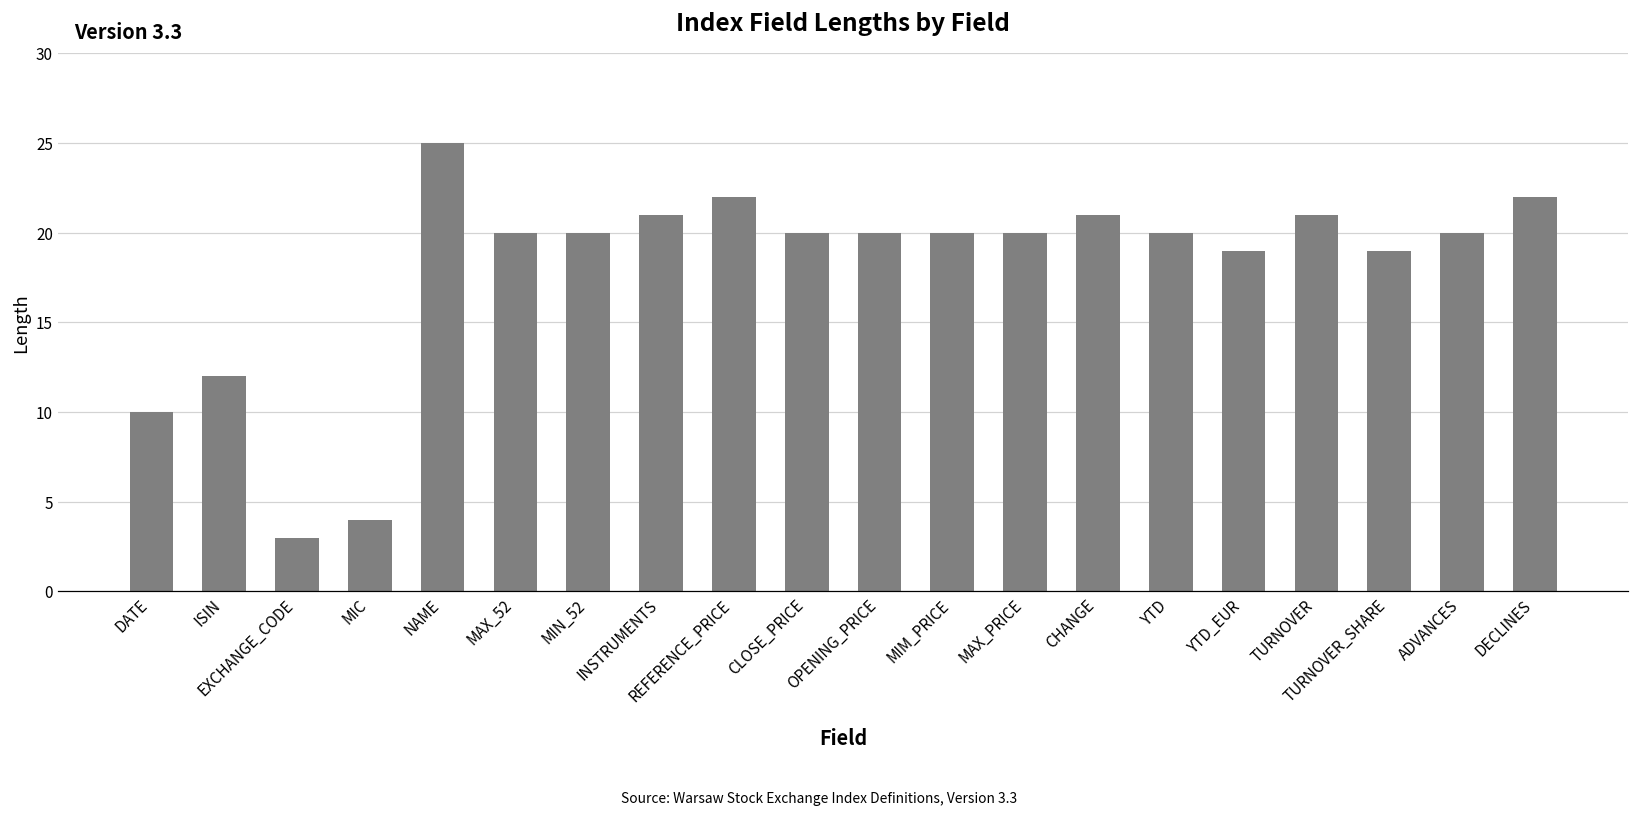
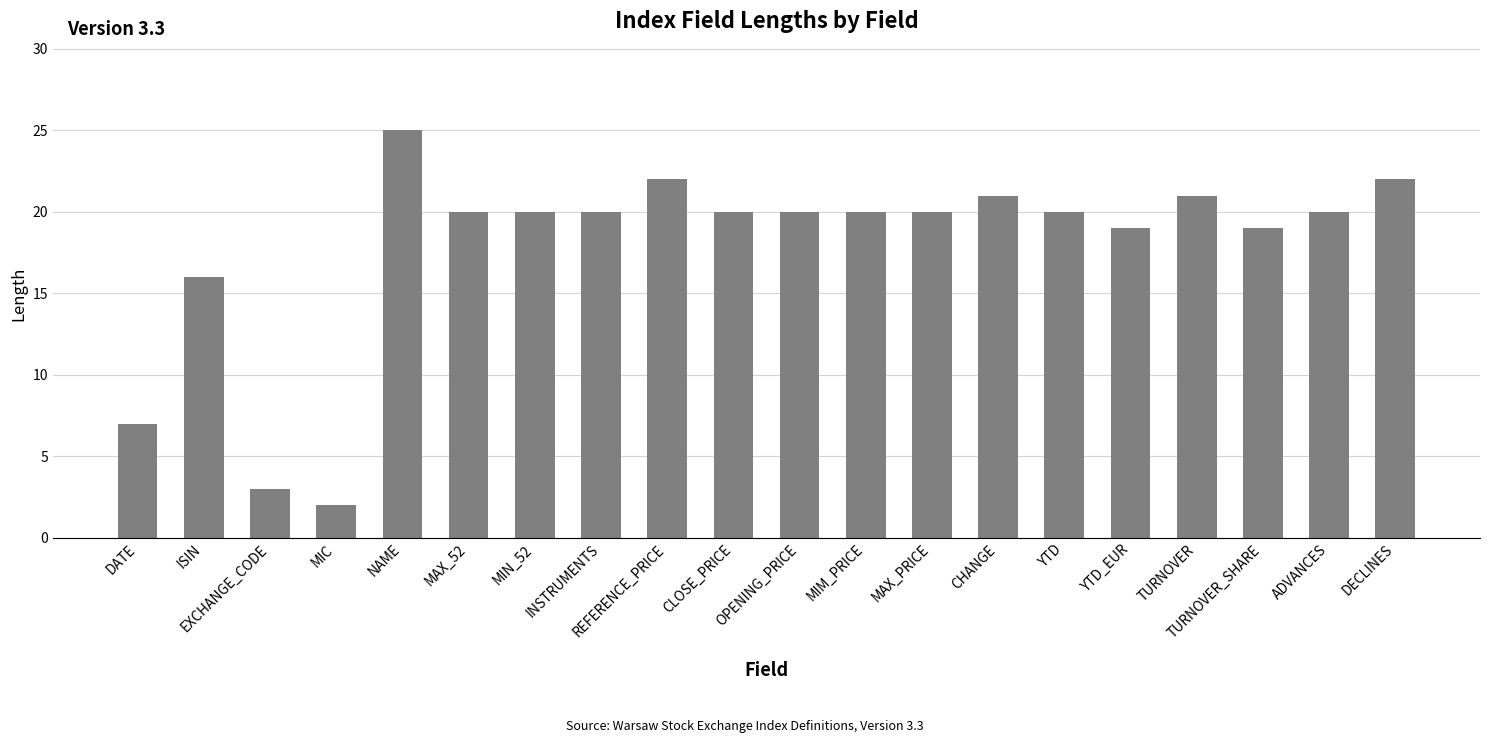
  {
-   "DATE": 10,
-   "ISIN": 12,
+   "DATE": 7,
+   "ISIN": 16,
    "EXCHANGE_CODE": 3,
-   "MIC": 4,
+   "MIC": 2,
    "NAME": 25,
    "MAX_52": 20,
    "MIN_52": 20,
-   "INSTRUMENTS": 21,
+   "INSTRUMENTS": 20,
    "REFERENCE_PRICE": 22,
    "CLOSE_PRICE": 20,
    "OPENING_PRICE": 20,
    "MIM_PRICE": 20,
    "MAX_PRICE": 20,
    "CHANGE": 21,
    "YTD": 20,
    "YTD_EUR": 19,
    "TURNOVER": 21,
    "TURNOVER_SHARE": 19,
    "ADVANCES": 20,
    "DECLINES": 22
  }
